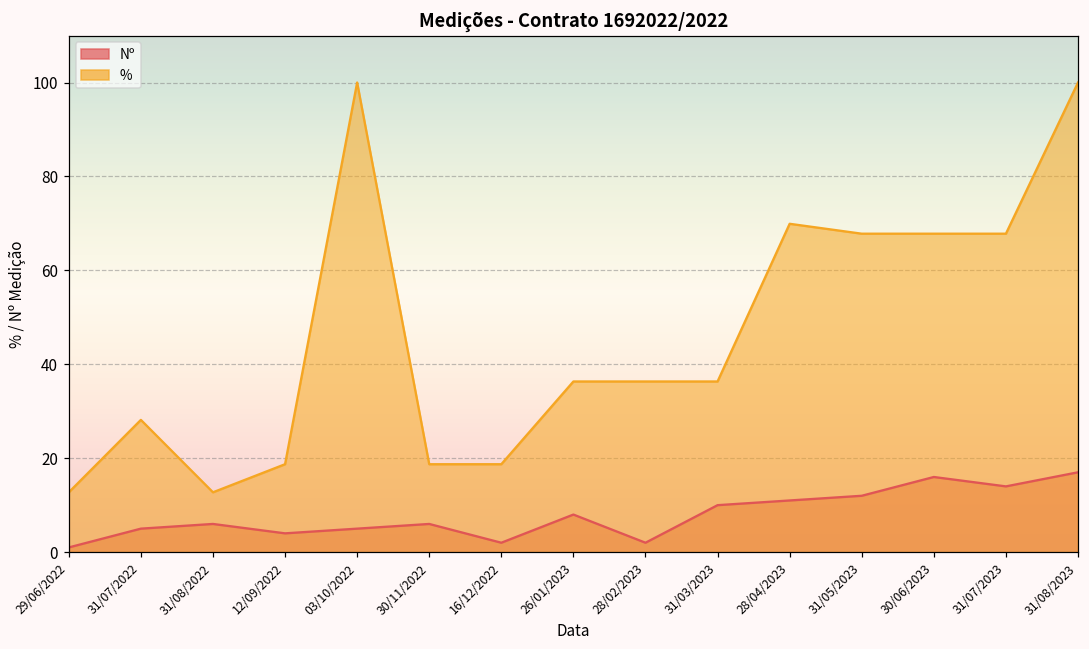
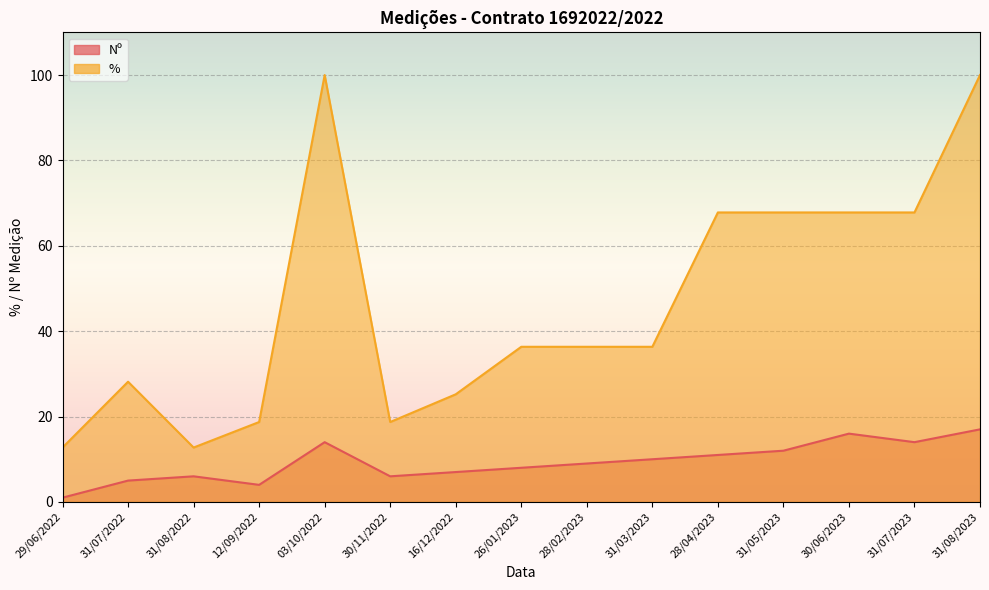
  {
    "Nº": {
      "29/06/2022": 1,
      "31/07/2022": 5,
      "31/08/2022": 6,
      "12/09/2022": 4,
-     "03/10/2022": 5,
+     "03/10/2022": 14,
      "30/11/2022": 6,
-     "16/12/2022": 2,
+     "16/12/2022": 7,
      "26/01/2023": 8,
-     "28/02/2023": 2,
+     "28/02/2023": 9,
      "31/03/2023": 10,
      "28/04/2023": 11,
      "31/05/2023": 12,
      "30/06/2023": 16,
      "31/07/2023": 14,
      "31/08/2023": 17
    },
    "%": {
      "29/06/2022": 13,
      "31/07/2022": 28,
      "31/08/2022": 13,
      "12/09/2022": 19,
      "03/10/2022": 100,
      "30/11/2022": 19,
-     "16/12/2022": 19,
+     "16/12/2022": 25,
      "26/01/2023": 36,
      "28/02/2023": 36,
      "31/03/2023": 36,
-     "28/04/2023": 70,
+     "28/04/2023": 68,
      "31/05/2023": 68,
      "30/06/2023": 68,
      "31/07/2023": 68,
      "31/08/2023": 100
    }
  }
